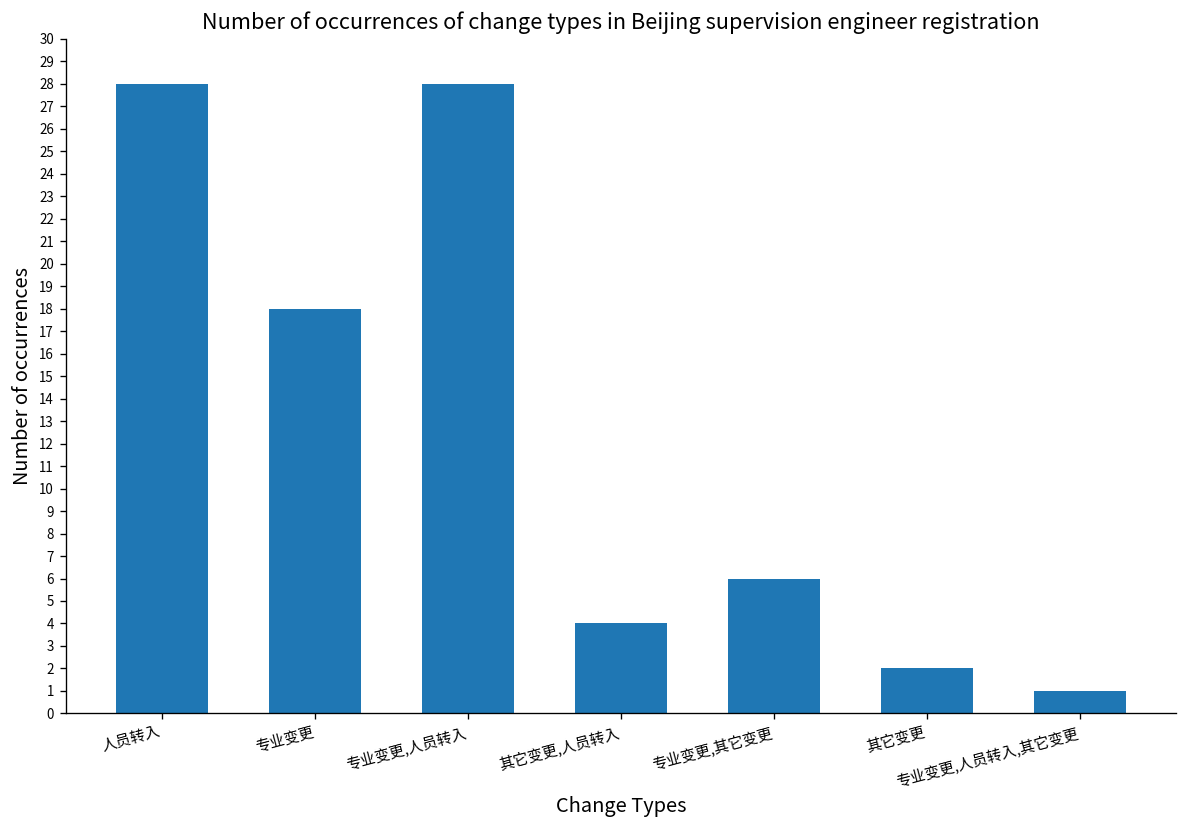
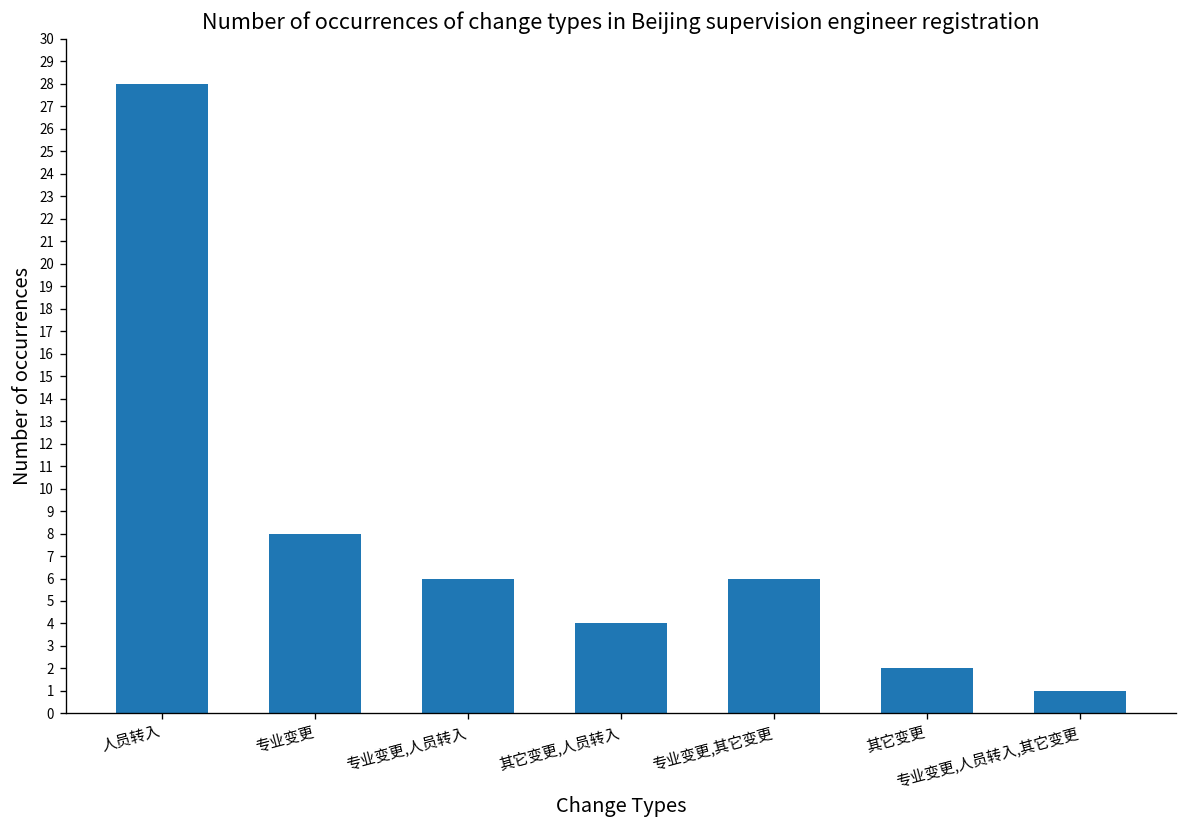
  {
    "人员转入": 28,
-   "专业变更": 18,
-   "专业变更,人员转入": 28,
+   "专业变更": 8,
+   "专业变更,人员转入": 6,
    "其它变更,人员转入": 4,
    "专业变更,其它变更": 6,
    "其它变更": 2,
    "专业变更,人员转入,其它变更": 1
  }
